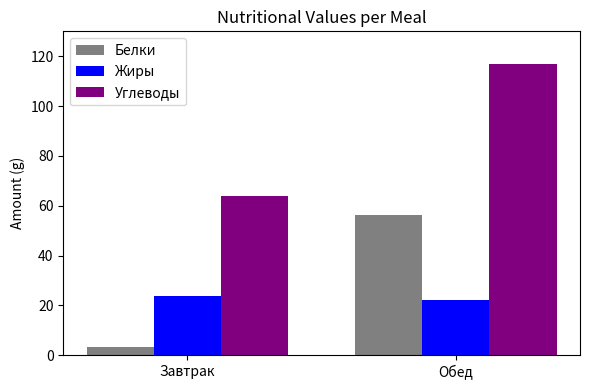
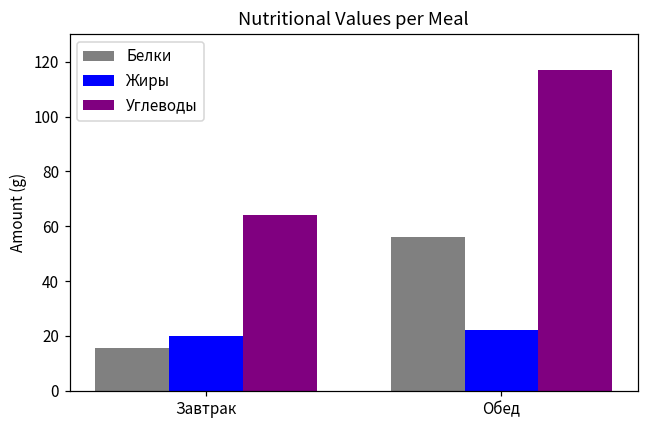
  {
    "Белки": {
-     "Завтрак": 3,
+     "Завтрак": 16,
      "Обед": 56
    },
    "Жиры": {
-     "Завтрак": 24,
+     "Завтрак": 20,
      "Обед": 22
    },
    "Углеводы": {
      "Завтрак": 64,
      "Обед": 117
    }
  }
